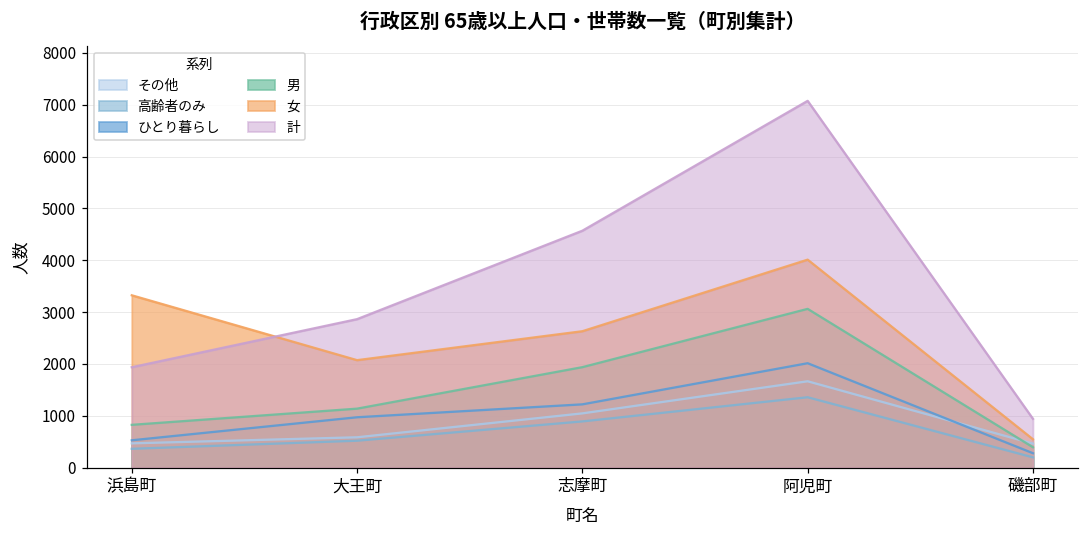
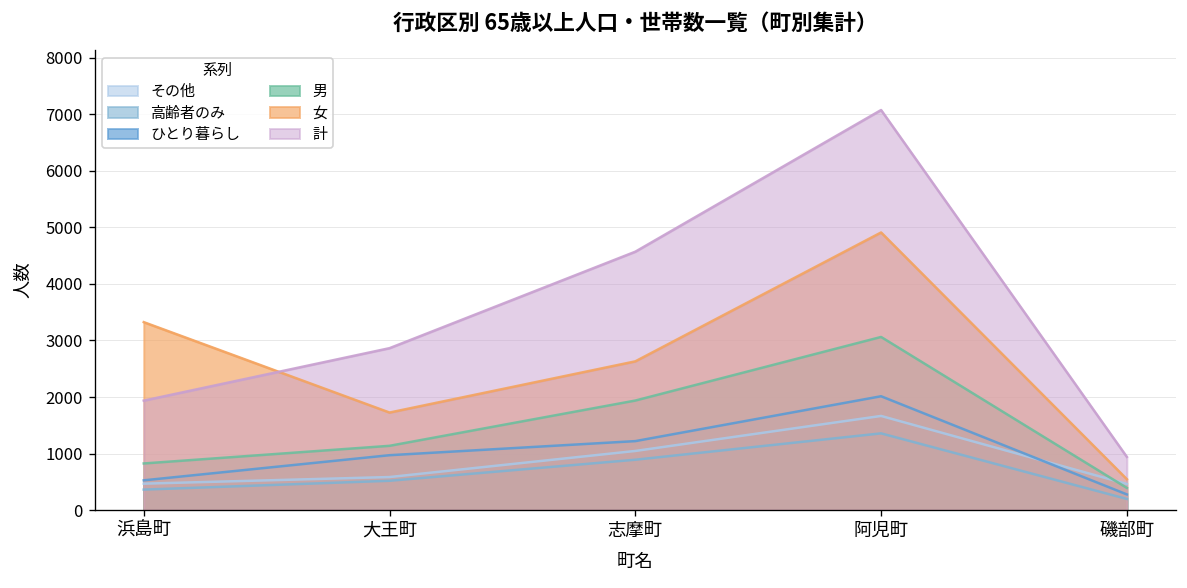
  {
    "女": {
      "浜島町": 3300,
-     "大王町": 2100,
+     "大王町": 1700,
      "志摩町": 2600,
-     "阿児町": 4000,
+     "阿児町": 4900,
      "磯部町": 500
    }
  }
